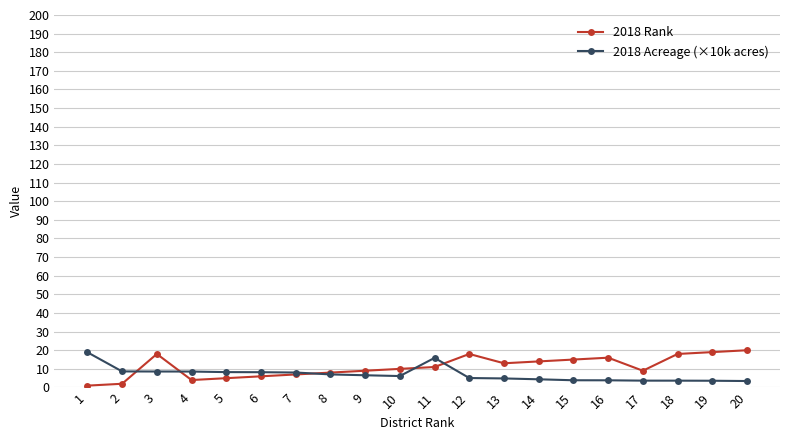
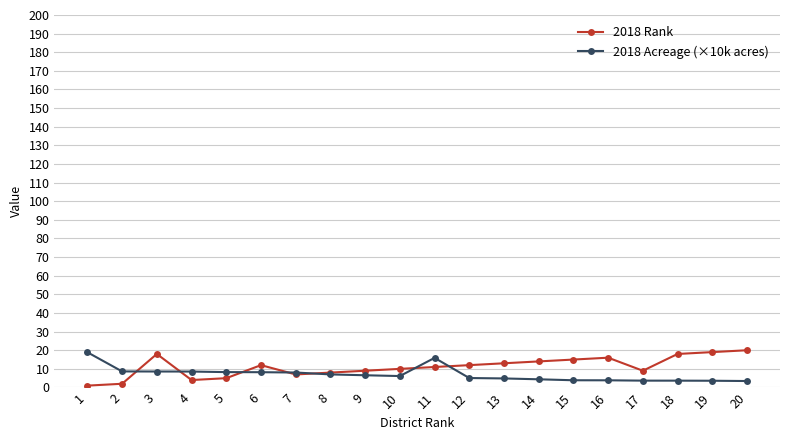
  {
    "2018 Rank": {
      "1": 1,
      "2": 2,
      "3": 18,
      "4": 4,
      "5": 5,
-     "6": 6,
+     "6": 12,
      "9": 9,
      "10": 10,
      "11": 11,
-     "12": 18,
+     "12": 12,
      "13": 13,
      "14": 14,
      "15": 15,
      "16": 16,
      "17": 9,
      "18": 18,
      "19": 19,
      "20": 20
    },
    "2018 Acreage (×10k acres)": {
      "1": 19,
      "2": 9,
      "3": 9,
      "4": 9,
      "5": 8,
      "6": 8,
      "9": 7,
      "10": 6,
      "11": 16,
      "12": 5,
      "13": 5,
      "14": 4,
      "15": 4,
      "16": 4,
      "17": 4,
      "18": 4,
      "19": 4,
      "20": 3
    }
  }
